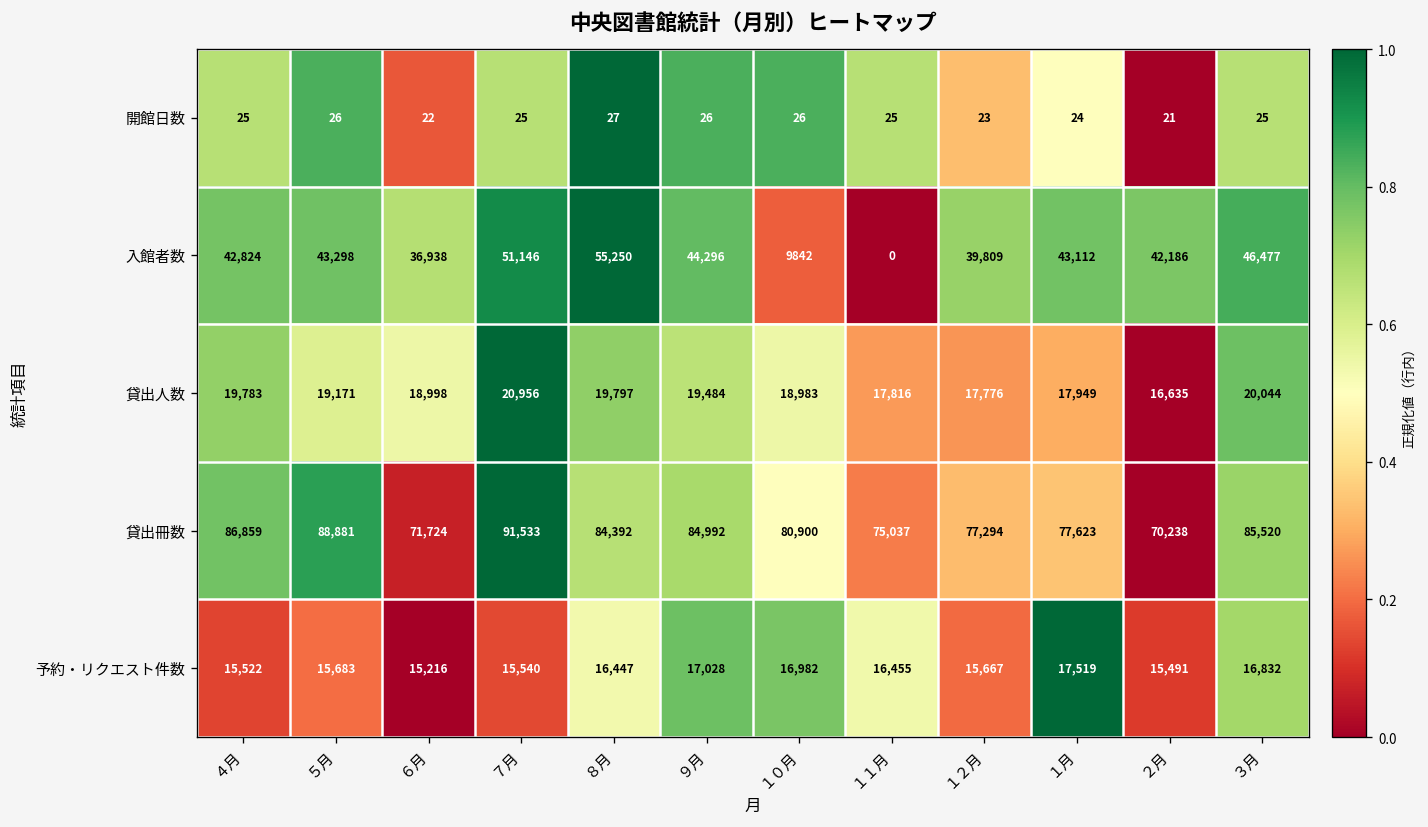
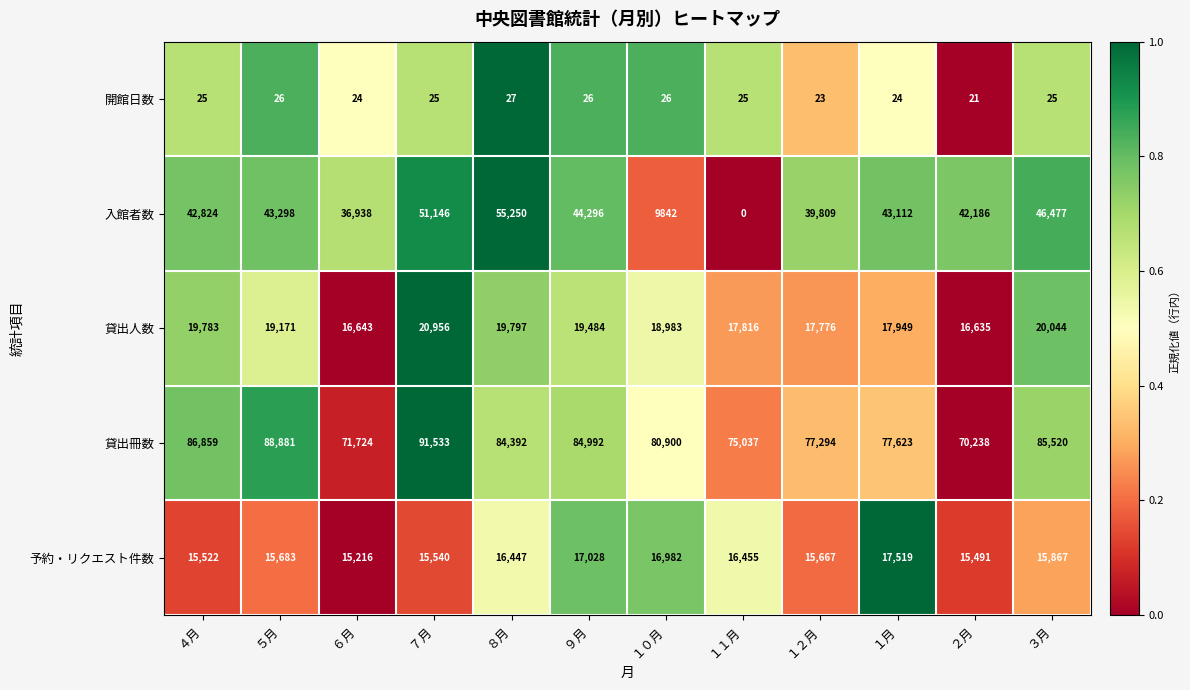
  {
    "開館日数": {
      "４月": "25",
      "５月": "26",
-     "６月": "22",
+     "６月": "24",
      "７月": "25",
      "８月": "27",
      "９月": "26",
      "１０月": "26",
      "１１月": "25",
      "１２月": "23",
      "１月": "24",
      "２月": "21",
      "３月": "25"
    },
    "入館者数": {
      "４月": "42,824",
      "５月": "43,298",
      "６月": "36,938",
      "７月": "51,146",
      "８月": "55,250",
      "９月": "44,296",
      "１０月": "9842",
      "１１月": "0",
      "１２月": "39,809",
      "１月": "43,112",
      "２月": "42,186",
      "３月": "46,477"
    },
    "貸出人数": {
      "４月": "19,783",
      "５月": "19,171",
-     "６月": "18,998",
+     "６月": "16,643",
      "７月": "20,956",
      "８月": "19,797",
      "９月": "19,484",
      "１０月": "18,983",
      "１１月": "17,816",
      "１２月": "17,776",
      "１月": "17,949",
      "２月": "16,635",
      "３月": "20,044"
    },
    "貸出冊数": {
      "４月": "86,859",
      "５月": "88,881",
      "６月": "71,724",
      "７月": "91,533",
      "８月": "84,392",
      "９月": "84,992",
      "１０月": "80,900",
      "１１月": "75,037",
      "１２月": "77,294",
      "１月": "77,623",
      "２月": "70,238",
      "３月": "85,520"
    },
    "予約・リクエスト件数": {
      "４月": "15,522",
      "５月": "15,683",
      "６月": "15,216",
      "７月": "15,540",
      "８月": "16,447",
      "９月": "17,028",
      "１０月": "16,982",
      "１１月": "16,455",
      "１２月": "15,667",
      "１月": "17,519",
      "２月": "15,491",
-     "３月": "16,832"
+     "３月": "15,867"
    }
  }
